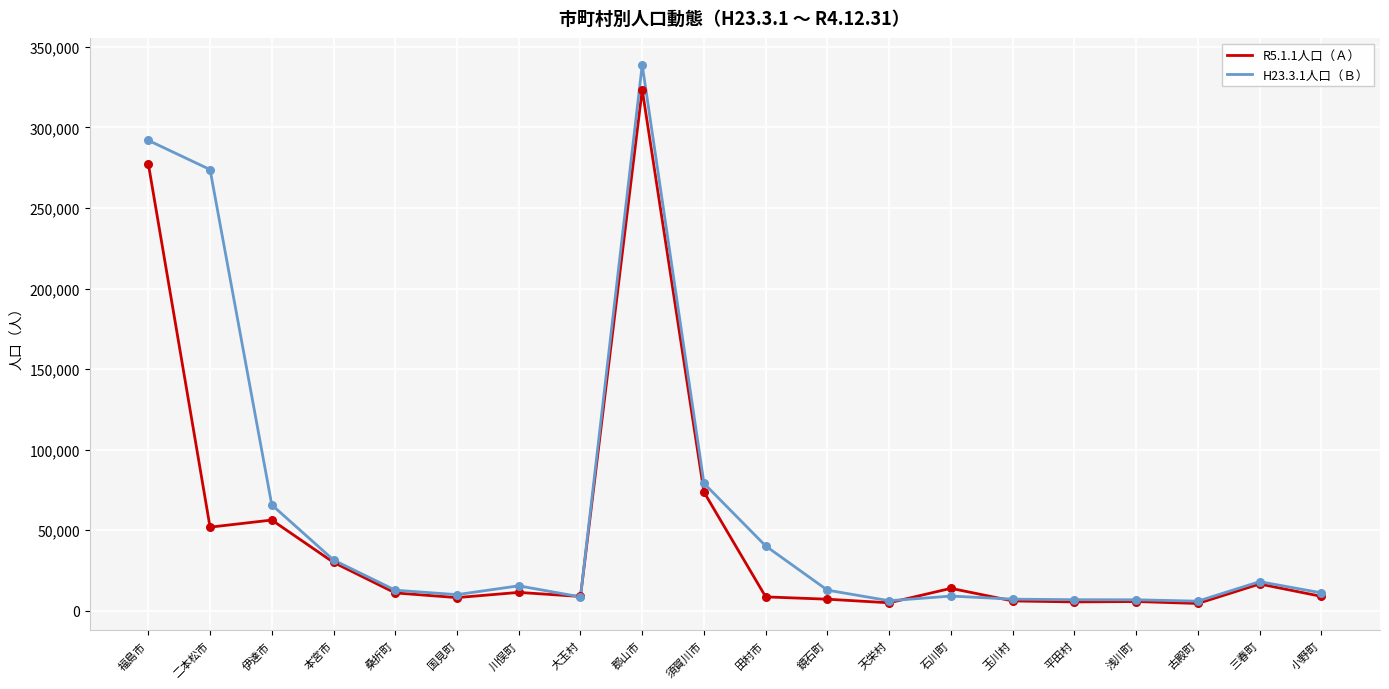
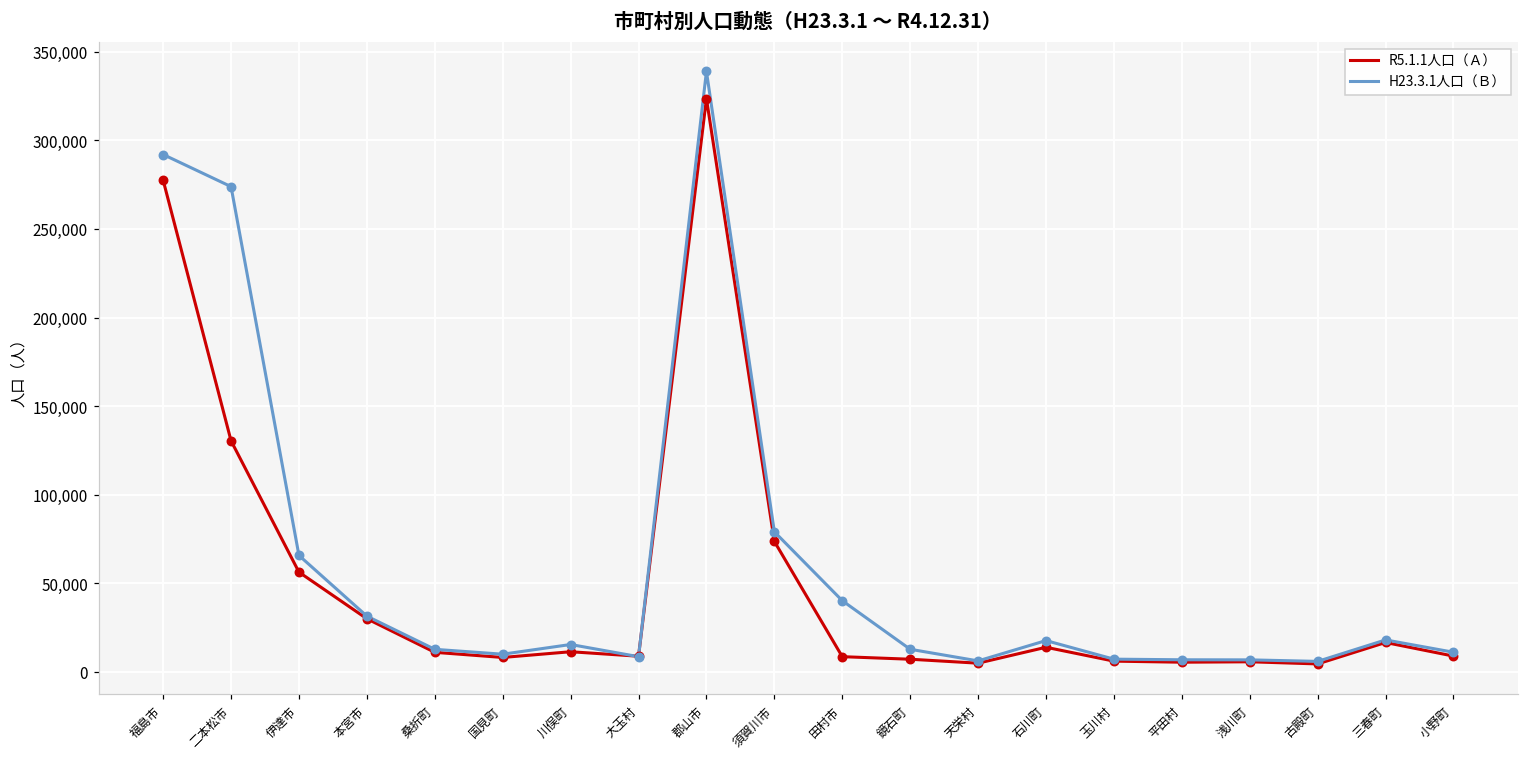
  {
    "R5.1.1人口（Ａ）": {
      "福島市": "278,000",
-     "二本松市": "52,000",
+     "二本松市": "130,000",
      "伊達市": "56,000",
      "桑折町": "11,000",
      "国見町": "8,000",
      "川俣町": "11,000",
      "郡山市": "324,000",
      "須賀川市": "74,000",
      "田村市": "9,000",
      "鏡石町": "7,000",
      "石川町": "14,000",
      "小野町": "9,000"
    },
    "H23.3.1人口（Ｂ）": {
      "福島市": "292,000",
      "二本松市": "274,000",
      "伊達市": "66,000",
      "桑折町": "13,000",
      "国見町": "10,000",
      "川俣町": "16,000",
      "郡山市": "339,000",
      "須賀川市": "79,000",
      "田村市": "40,000",
      "鏡石町": "13,000",
-     "石川町": "9,000",
+     "石川町": "18,000",
      "小野町": "11,000"
    }
  }
